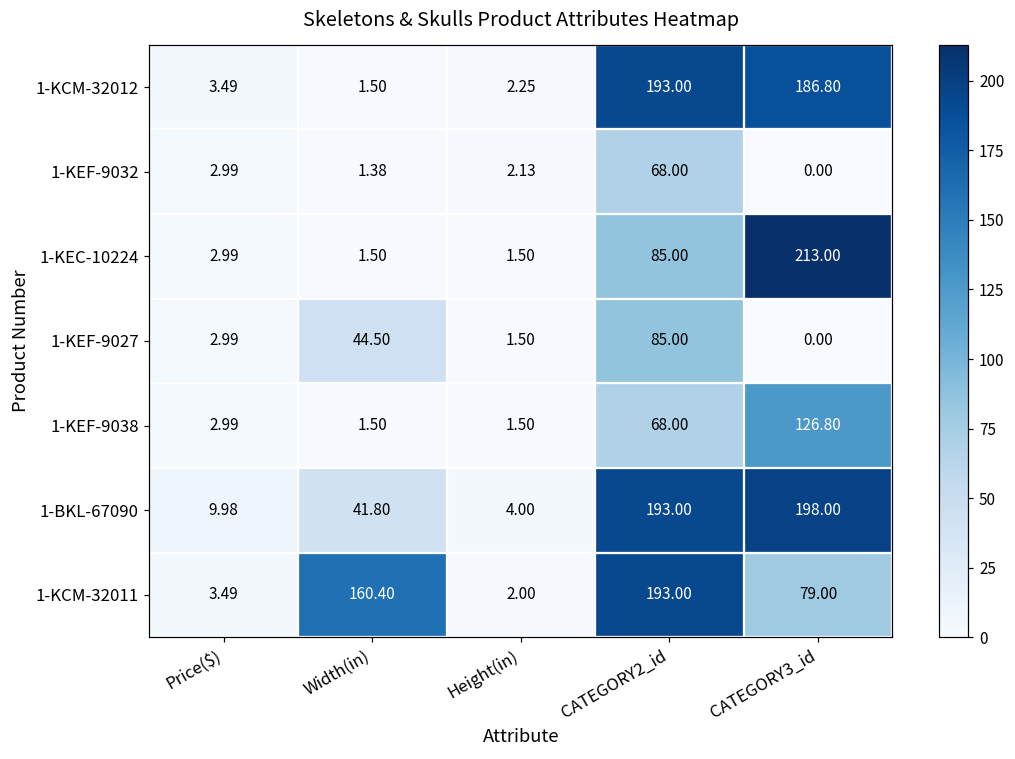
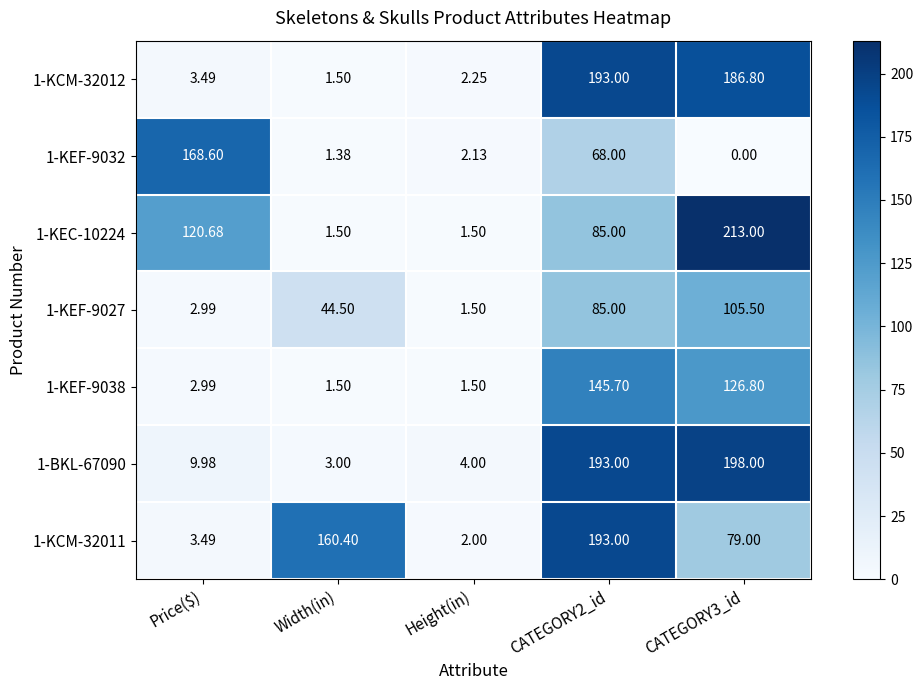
  {
    "1-KCM-32012": {
      "Price($)": 3.49,
      "Width(in)": 1.50,
      "Height(in)": 2.25,
      "CATEGORY2_id": 193.00,
      "CATEGORY3_id": 186.80
    },
    "1-KEF-9032": {
-     "Price($)": 2.99,
+     "Price($)": 168.60,
      "Width(in)": 1.38,
      "Height(in)": 2.13,
      "CATEGORY2_id": 68.00,
      "CATEGORY3_id": 0.00
    },
    "1-KEC-10224": {
-     "Price($)": 2.99,
+     "Price($)": 120.68,
      "Width(in)": 1.50,
      "Height(in)": 1.50,
      "CATEGORY2_id": 85.00,
      "CATEGORY3_id": 213.00
    },
    "1-KEF-9027": {
      "Price($)": 2.99,
      "Width(in)": 44.50,
      "Height(in)": 1.50,
      "CATEGORY2_id": 85.00,
-     "CATEGORY3_id": 0.00
+     "CATEGORY3_id": 105.50
    },
    "1-KEF-9038": {
      "Price($)": 2.99,
      "Width(in)": 1.50,
      "Height(in)": 1.50,
-     "CATEGORY2_id": 68.00,
+     "CATEGORY2_id": 145.70,
      "CATEGORY3_id": 126.80
    },
    "1-BKL-67090": {
      "Price($)": 9.98,
-     "Width(in)": 41.80,
+     "Width(in)": 3.00,
      "Height(in)": 4.00,
      "CATEGORY2_id": 193.00,
      "CATEGORY3_id": 198.00
    },
    "1-KCM-32011": {
      "Price($)": 3.49,
      "Width(in)": 160.40,
      "Height(in)": 2.00,
      "CATEGORY2_id": 193.00,
      "CATEGORY3_id": 79.00
    }
  }
